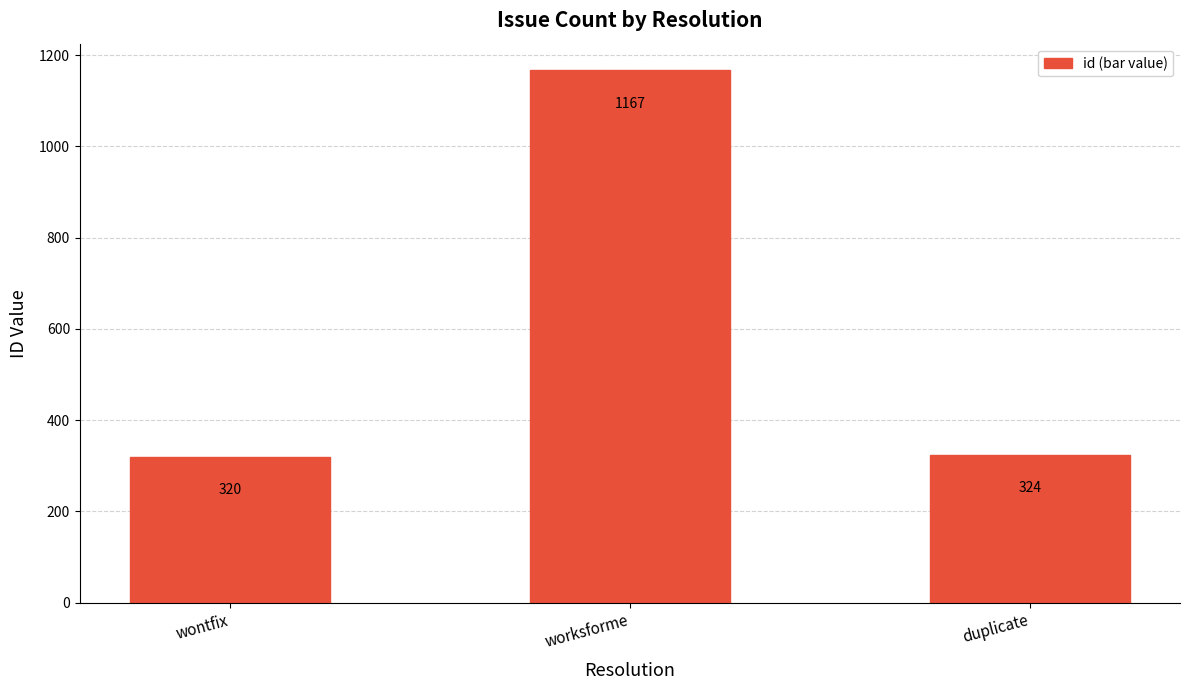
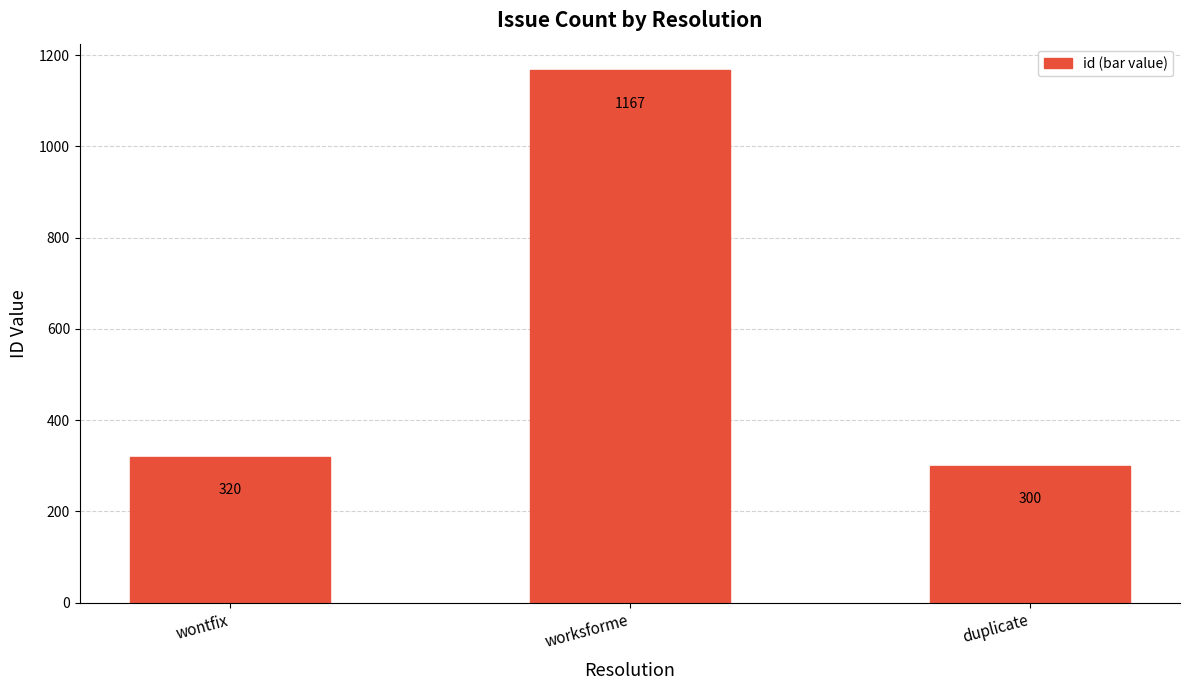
  {
    "wontfix": 320,
    "worksforme": 1167,
-   "duplicate": 324
+   "duplicate": 300
  }
